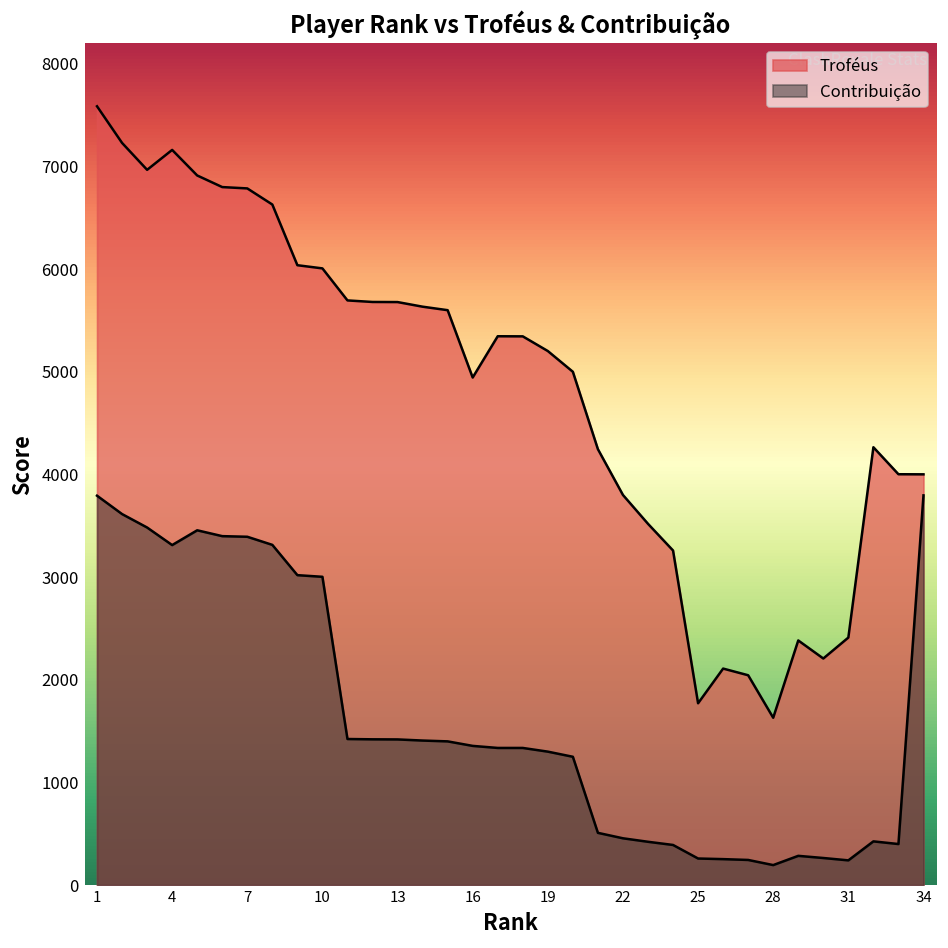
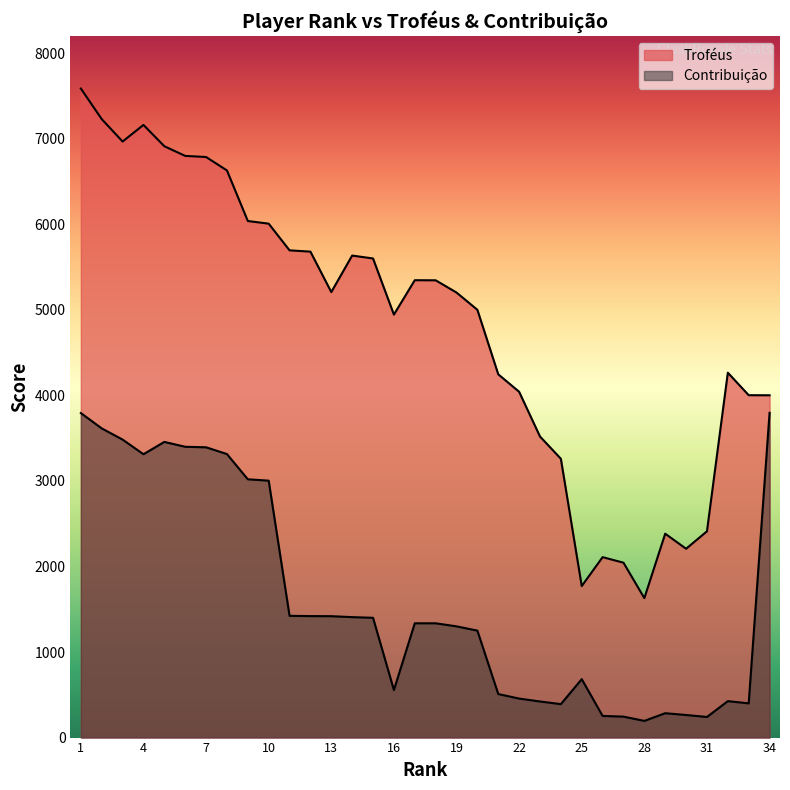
  {
    "Troféus": {
      "1": 7600,
      "4": 7200,
      "7": 6800,
      "10": 6000,
-     "13": 5700,
+     "13": 5200,
      "16": 4900,
      "19": 5200,
-     "22": 3800,
+     "22": 4000,
      "25": 1800,
      "28": 1600,
      "31": 2400,
      "34": 4000
    },
    "Contribuição": {
      "1": 3800,
      "4": 3300,
      "7": 3400,
      "10": 3000,
      "13": 1400,
-     "16": 1400,
+     "16": 600,
      "19": 1300,
      "22": 500,
-     "25": 300,
+     "25": 700,
      "28": 200,
      "31": 200,
      "34": 3800
    }
  }
